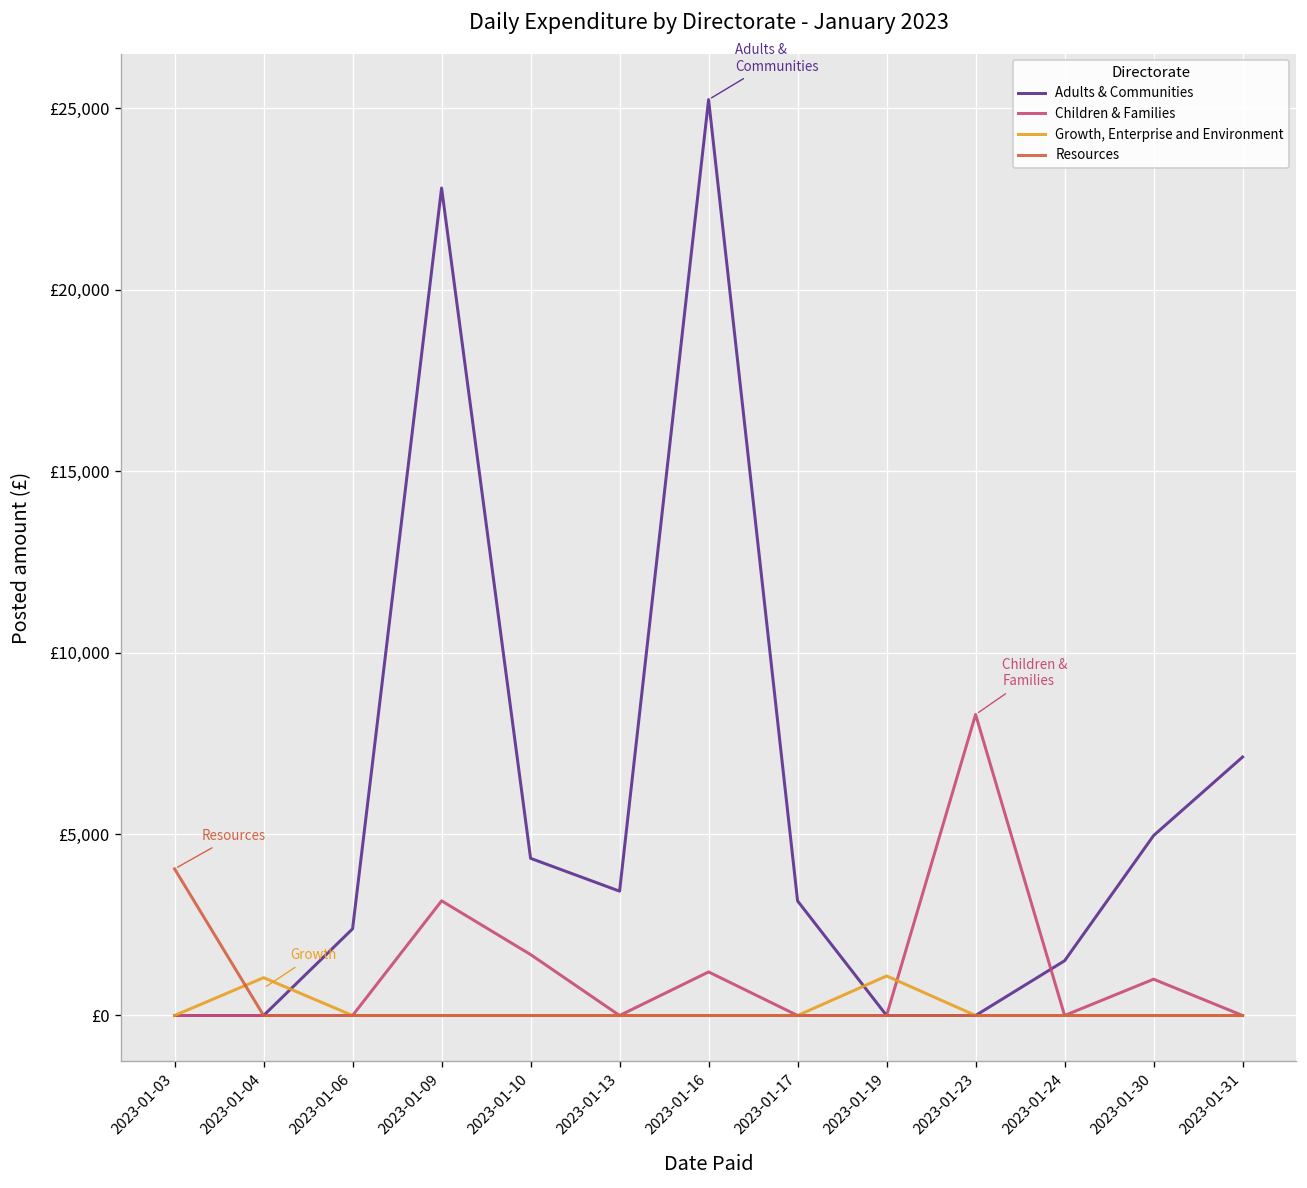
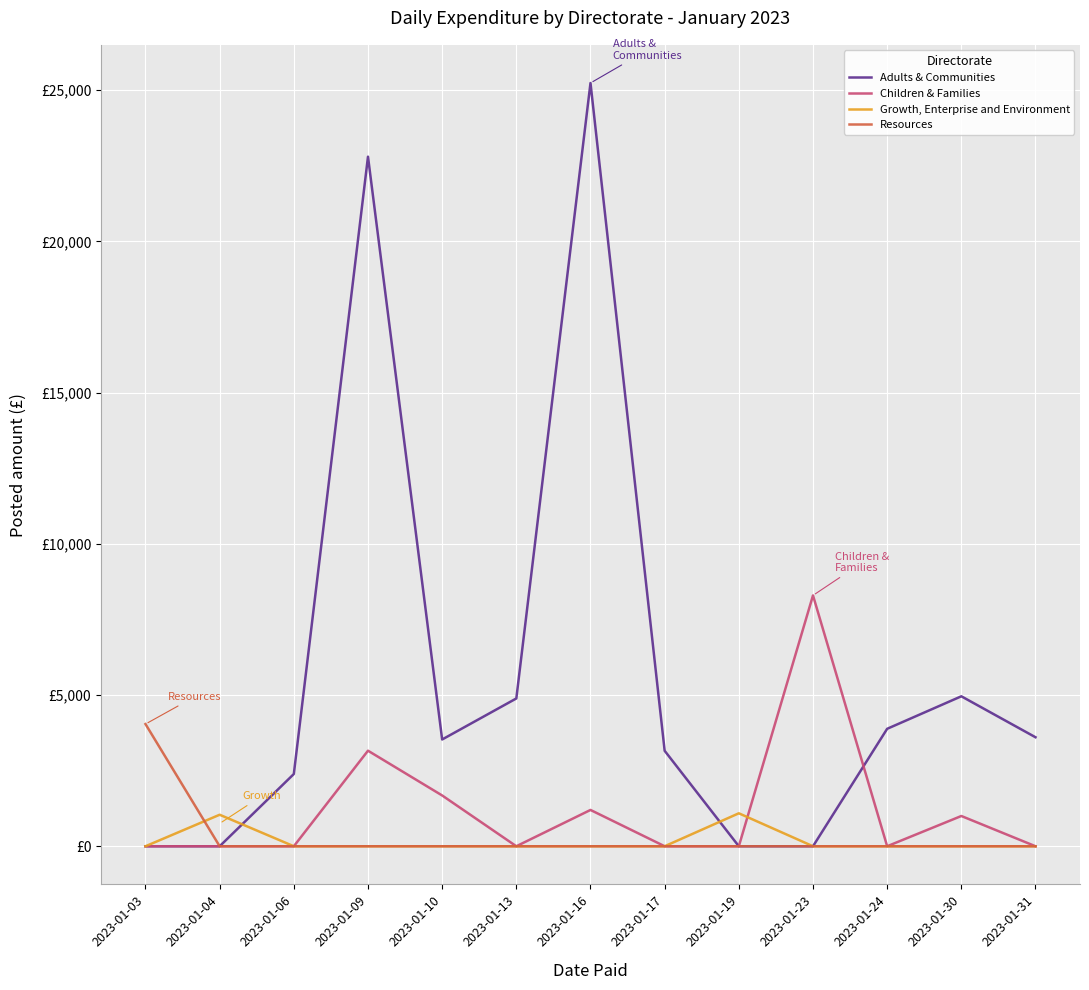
  {
    "Adults & Communities": {
      "2023-01-06": "£2,400",
      "2023-01-09": "£22,800",
-     "2023-01-10": "£4,300",
-     "2023-01-13": "£3,400",
+     "2023-01-10": "£3,500",
+     "2023-01-13": "£4,900",
      "2023-01-16": "£25,200",
      "2023-01-17": "£3,200",
-     "2023-01-24": "£1,500",
+     "2023-01-24": "£3,900",
      "2023-01-30": "£5,000",
-     "2023-01-31": "£7,100"
+     "2023-01-31": "£3,600"
    },
    "Growth, Enterprise and Environment": {
      "2023-01-04": "£1,000",
      "2023-01-19": "£1,100"
    }
  }
